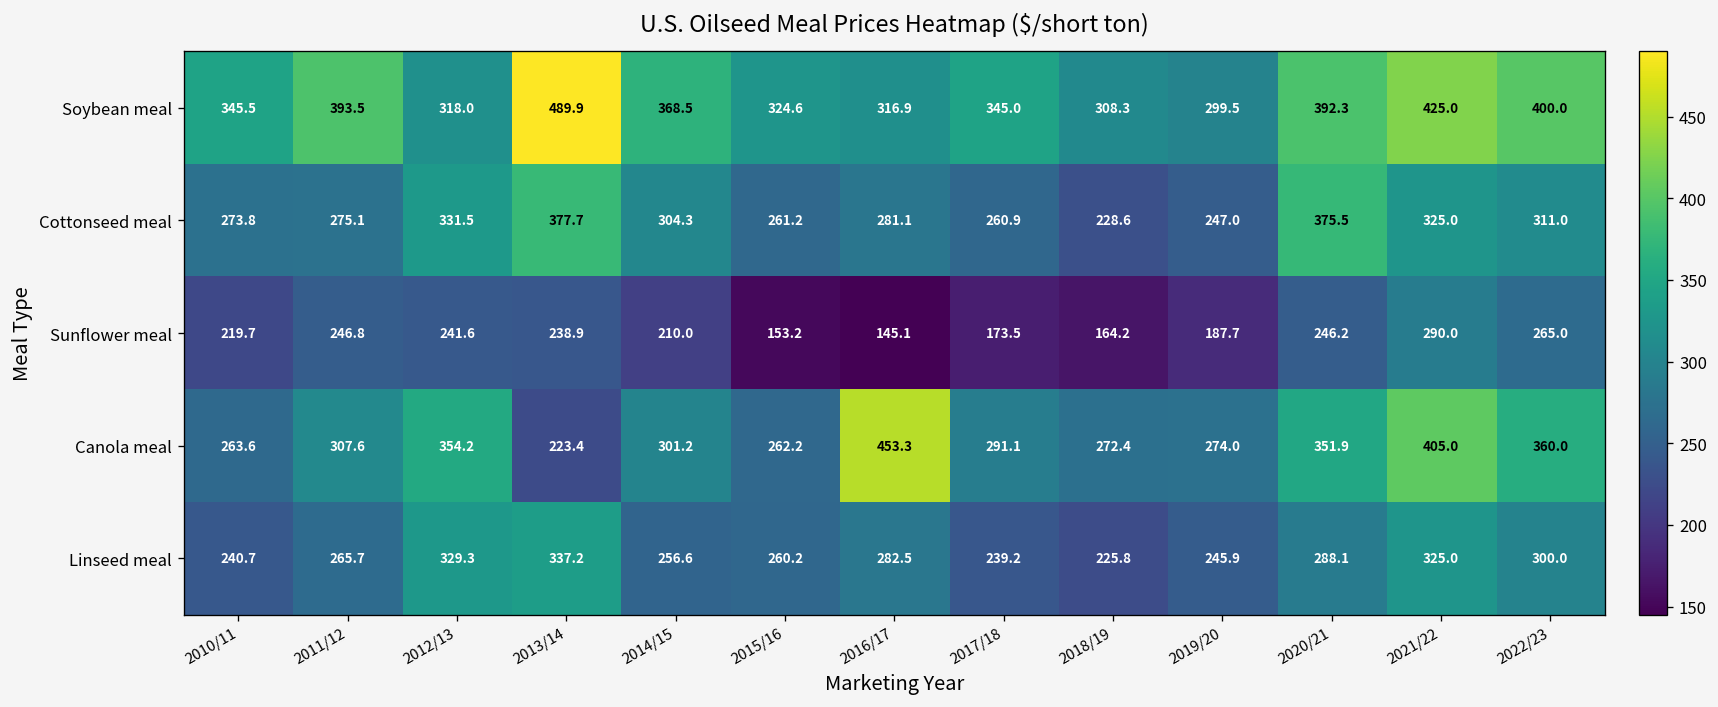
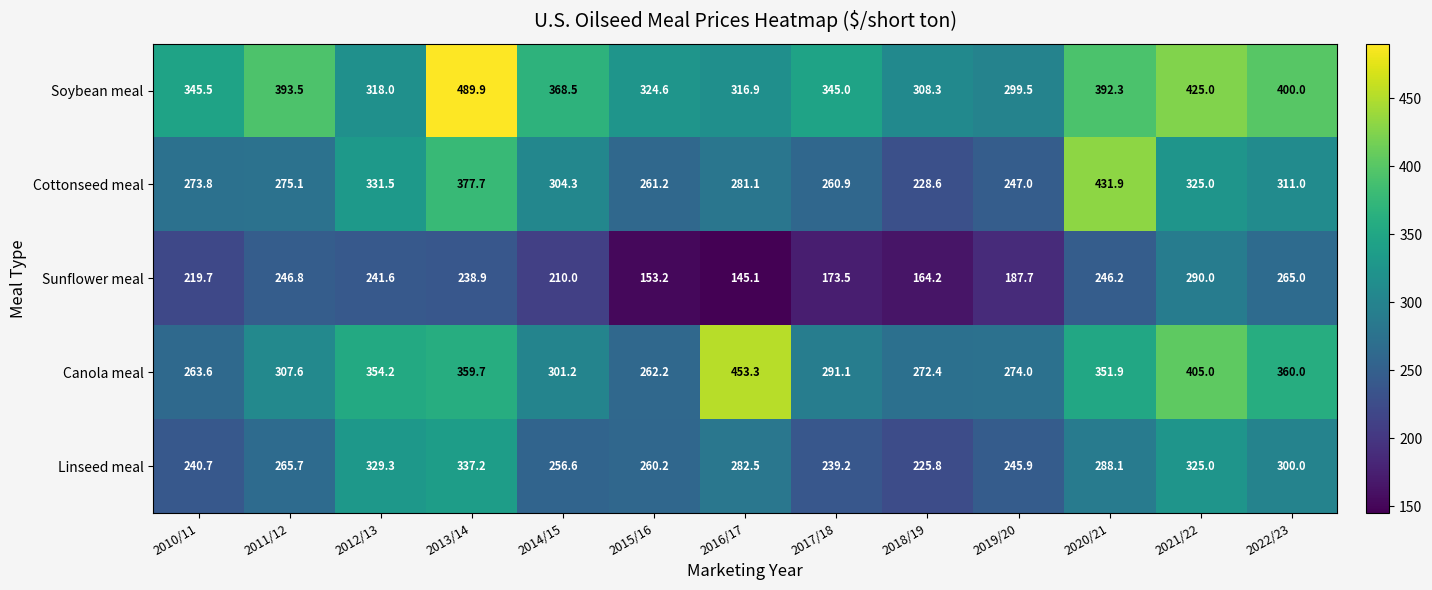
  {
    "Soybean meal": {
      "2010/11": 345.5,
      "2011/12": 393.5,
      "2012/13": 318.0,
      "2013/14": 489.9,
      "2014/15": 368.5,
      "2015/16": 324.6,
      "2016/17": 316.9,
      "2017/18": 345.0,
      "2018/19": 308.3,
      "2019/20": 299.5,
      "2020/21": 392.3,
      "2021/22": 425.0,
      "2022/23": 400.0
    },
    "Cottonseed meal": {
      "2010/11": 273.8,
      "2011/12": 275.1,
      "2012/13": 331.5,
      "2013/14": 377.7,
      "2014/15": 304.3,
      "2015/16": 261.2,
      "2016/17": 281.1,
      "2017/18": 260.9,
      "2018/19": 228.6,
      "2019/20": 247.0,
-     "2020/21": 375.5,
+     "2020/21": 431.9,
      "2021/22": 325.0,
      "2022/23": 311.0
    },
    "Sunflower meal": {
      "2010/11": 219.7,
      "2011/12": 246.8,
      "2012/13": 241.6,
      "2013/14": 238.9,
      "2014/15": 210.0,
      "2015/16": 153.2,
      "2016/17": 145.1,
      "2017/18": 173.5,
      "2018/19": 164.2,
      "2019/20": 187.7,
      "2020/21": 246.2,
      "2021/22": 290.0,
      "2022/23": 265.0
    },
    "Canola meal": {
      "2010/11": 263.6,
      "2011/12": 307.6,
      "2012/13": 354.2,
-     "2013/14": 223.4,
+     "2013/14": 359.7,
      "2014/15": 301.2,
      "2015/16": 262.2,
      "2016/17": 453.3,
      "2017/18": 291.1,
      "2018/19": 272.4,
      "2019/20": 274.0,
      "2020/21": 351.9,
      "2021/22": 405.0,
      "2022/23": 360.0
    },
    "Linseed meal": {
      "2010/11": 240.7,
      "2011/12": 265.7,
      "2012/13": 329.3,
      "2013/14": 337.2,
      "2014/15": 256.6,
      "2015/16": 260.2,
      "2016/17": 282.5,
      "2017/18": 239.2,
      "2018/19": 225.8,
      "2019/20": 245.9,
      "2020/21": 288.1,
      "2021/22": 325.0,
      "2022/23": 300.0
    }
  }
